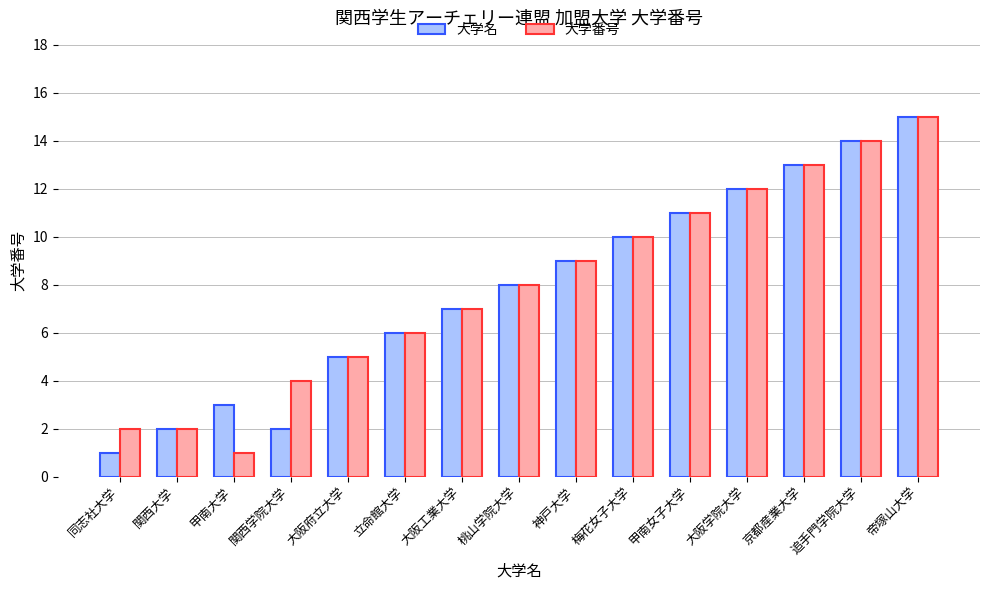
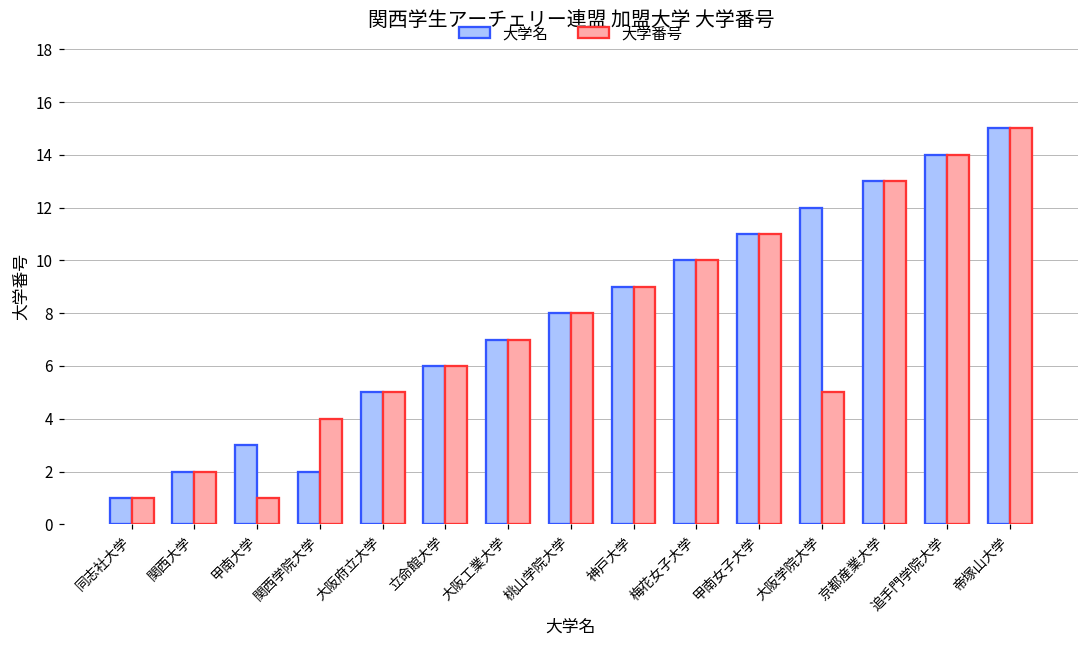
  {
    "大学名": {
      "同志社大学": 1,
      "関西大学": 2,
      "甲南大学": 3,
      "関西学院大学": 2,
      "大阪府立大学": 5,
      "立命館大学": 6,
      "大阪工業大学": 7,
      "桃山学院大学": 8,
      "神戸大学": 9,
      "梅花女子大学": 10,
      "甲南女子大学": 11,
      "大阪学院大学": 12,
      "京都産業大学": 13,
      "追手門学院大学": 14,
      "帝塚山大学": 15
    },
    "大学番号": {
-     "同志社大学": 2,
+     "同志社大学": 1,
      "関西大学": 2,
      "甲南大学": 1,
      "関西学院大学": 4,
      "大阪府立大学": 5,
      "立命館大学": 6,
      "大阪工業大学": 7,
      "桃山学院大学": 8,
      "神戸大学": 9,
      "梅花女子大学": 10,
      "甲南女子大学": 11,
-     "大阪学院大学": 12,
+     "大阪学院大学": 5,
      "京都産業大学": 13,
      "追手門学院大学": 14,
      "帝塚山大学": 15
    }
  }
